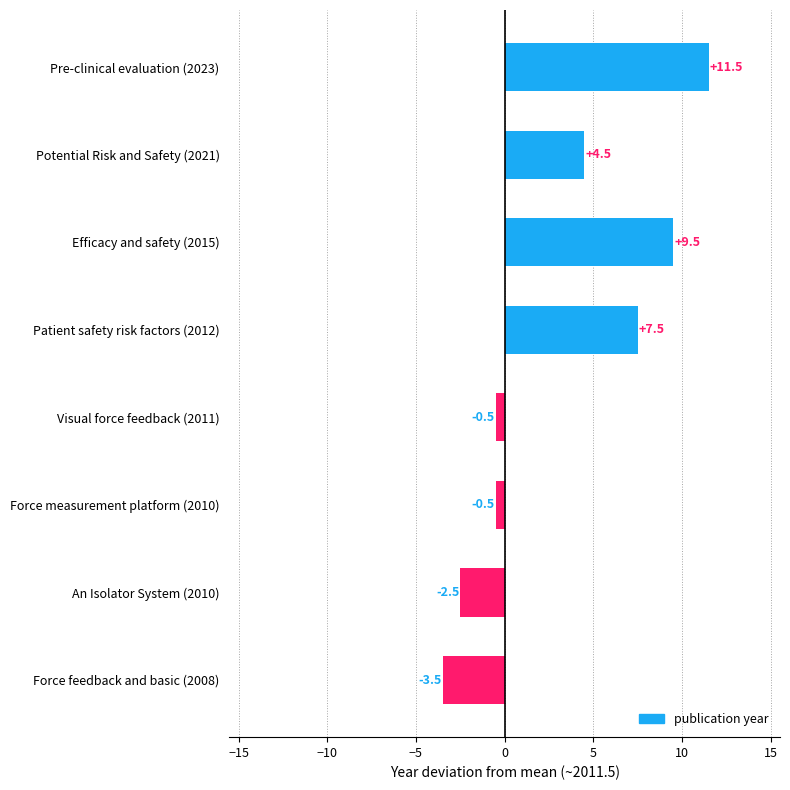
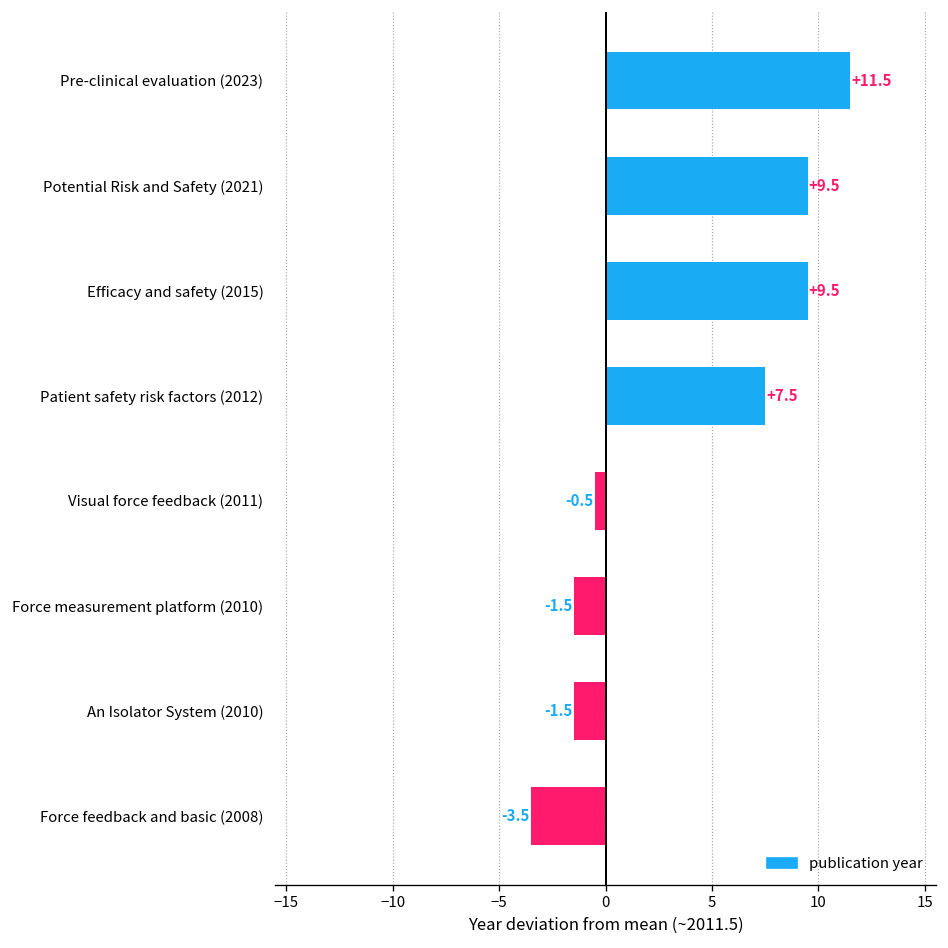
  {
    "Pre-clinical evaluation (2023)": "+11.5",
-   "Potential Risk and Safety (2021)": "+4.5",
+   "Potential Risk and Safety (2021)": "+9.5",
    "Efficacy and safety (2015)": "+9.5",
    "Patient safety risk factors (2012)": "+7.5",
    "Visual force feedback (2011)": "-0.5",
-   "Force measurement platform (2010)": "-0.5",
-   "An Isolator System (2010)": "-2.5",
+   "Force measurement platform (2010)": "-1.5",
+   "An Isolator System (2010)": "-1.5",
    "Force feedback and basic (2008)": "-3.5"
  }
